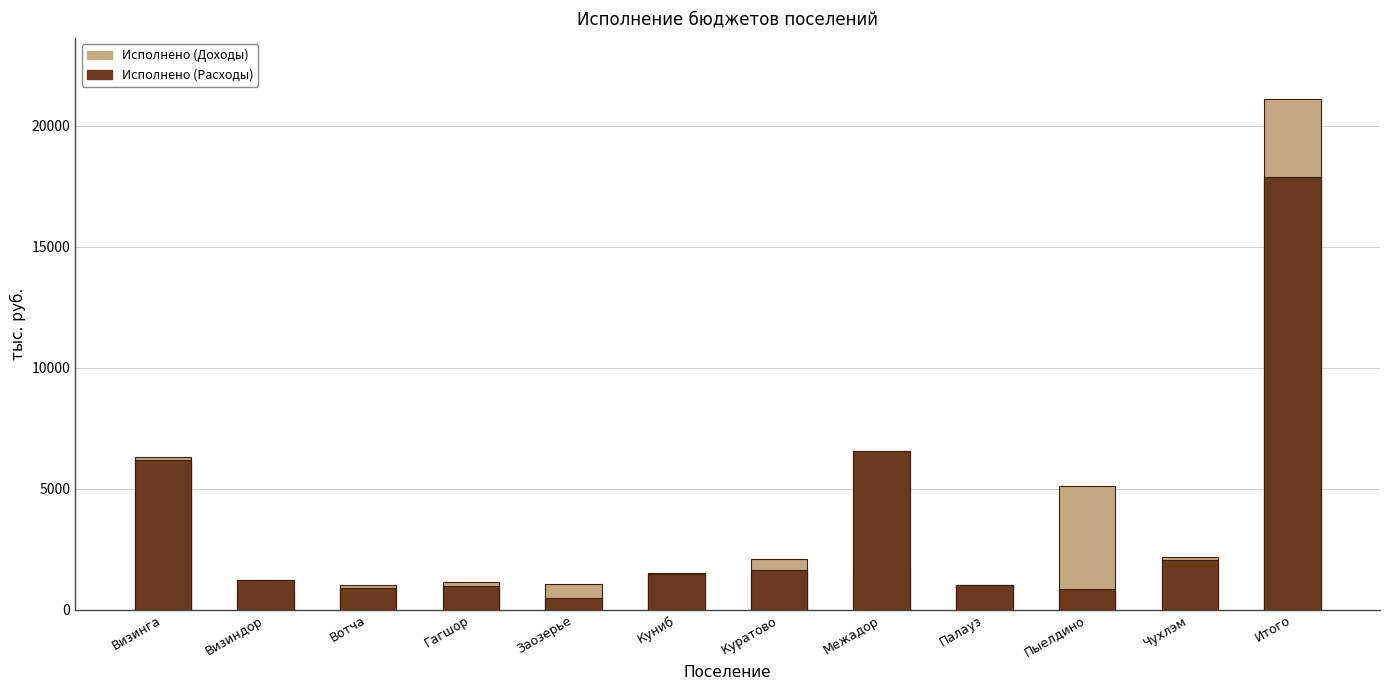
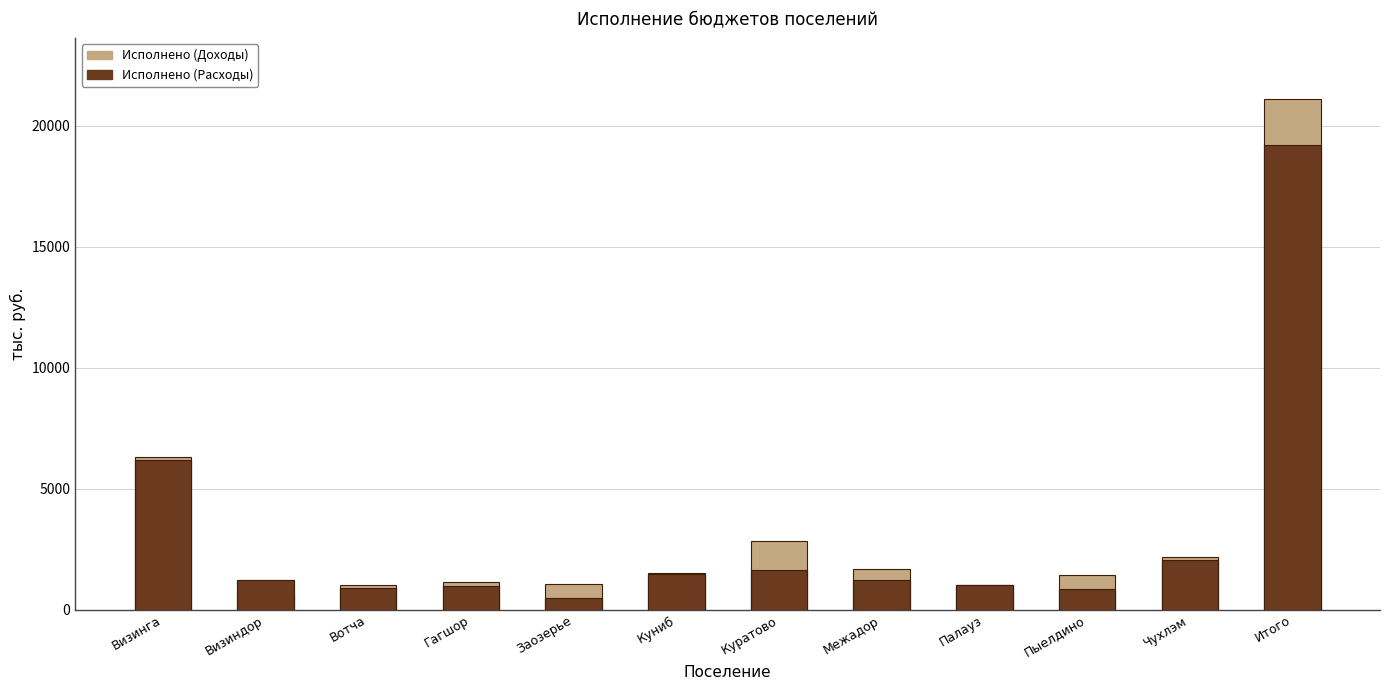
  {
    "Исполнено (Расходы)": {
      "Визиндор": 1200,
      "Куниб": 1500,
-     "Межадор": 6600,
+     "Межадор": 1200,
      "Палауз": 1000,
-     "Итого": 17900
+     "Итого": 19200
    },
    "Исполнено (Доходы)": {
      "Визинга": 6300,
      "Вотча": 1000,
      "Гагшор": 1100,
      "Заозерье": 1100,
      "Куниб": 1500,
-     "Куратово": 2100,
+     "Куратово": 2800,
      "Палауз": 1000,
-     "Пыелдино": 5100,
+     "Пыелдино": 1400,
      "Чухлэм": 2200,
      "Итого": 21100
    }
  }
